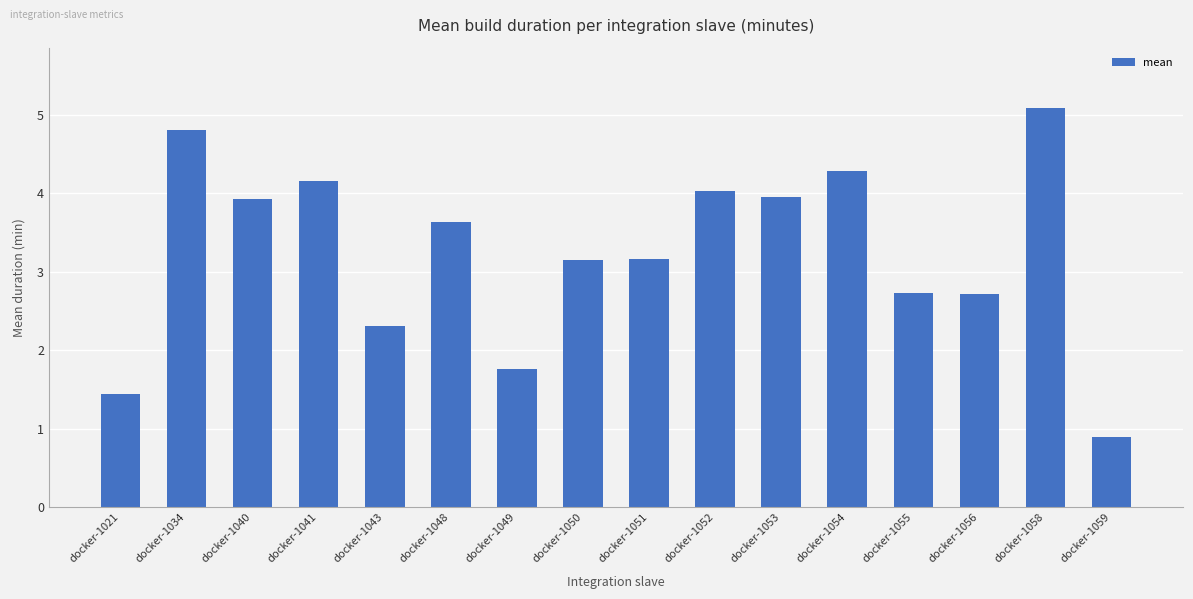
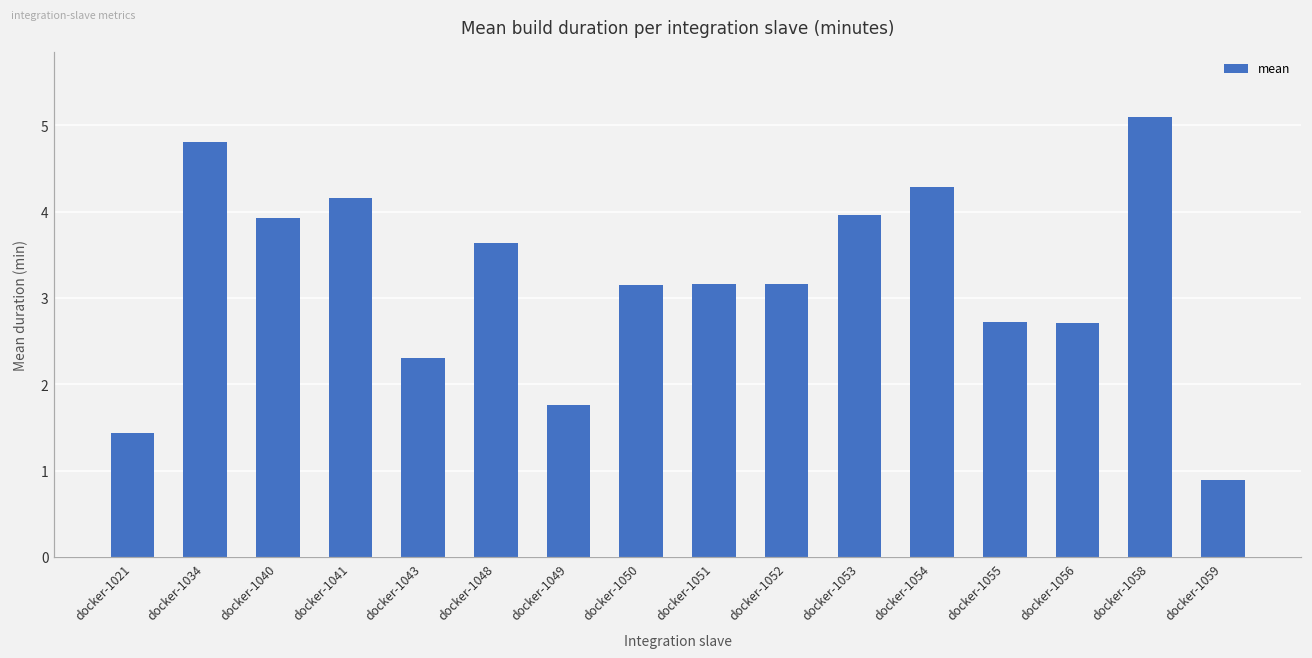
  {
    "docker-1021": 1.4,
    "docker-1034": 4.8,
    "docker-1040": 3.9,
    "docker-1041": 4.2,
    "docker-1043": 2.3,
    "docker-1048": 3.6,
    "docker-1049": 1.8,
    "docker-1050": 3.1,
    "docker-1051": 3.2,
-   "docker-1052": 4.0,
+   "docker-1052": 3.2,
    "docker-1053": 4.0,
    "docker-1054": 4.3,
    "docker-1055": 2.7,
    "docker-1056": 2.7,
    "docker-1058": 5.1,
    "docker-1059": 0.9
  }
